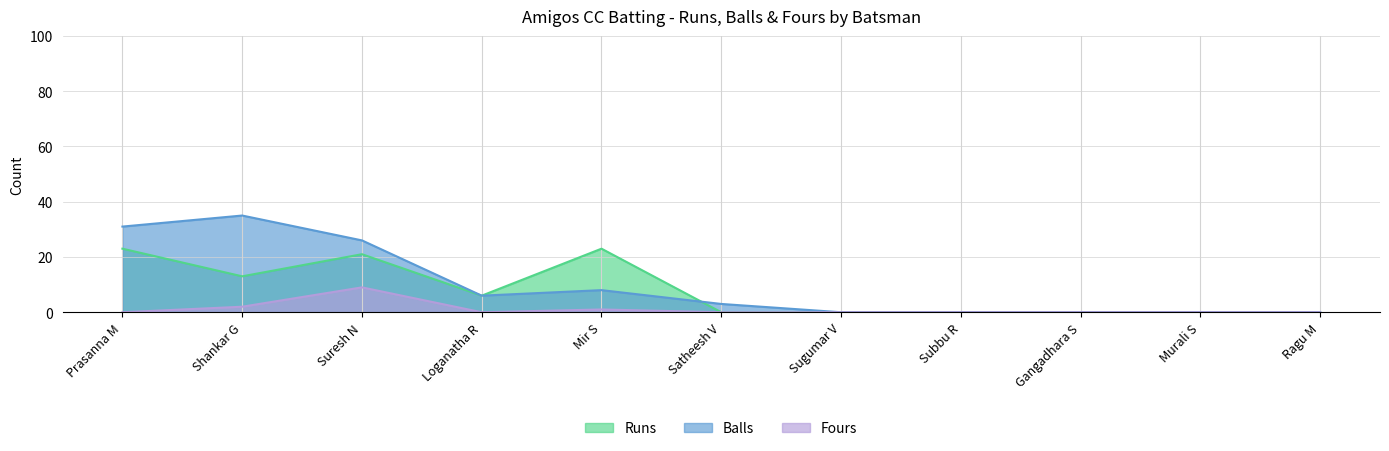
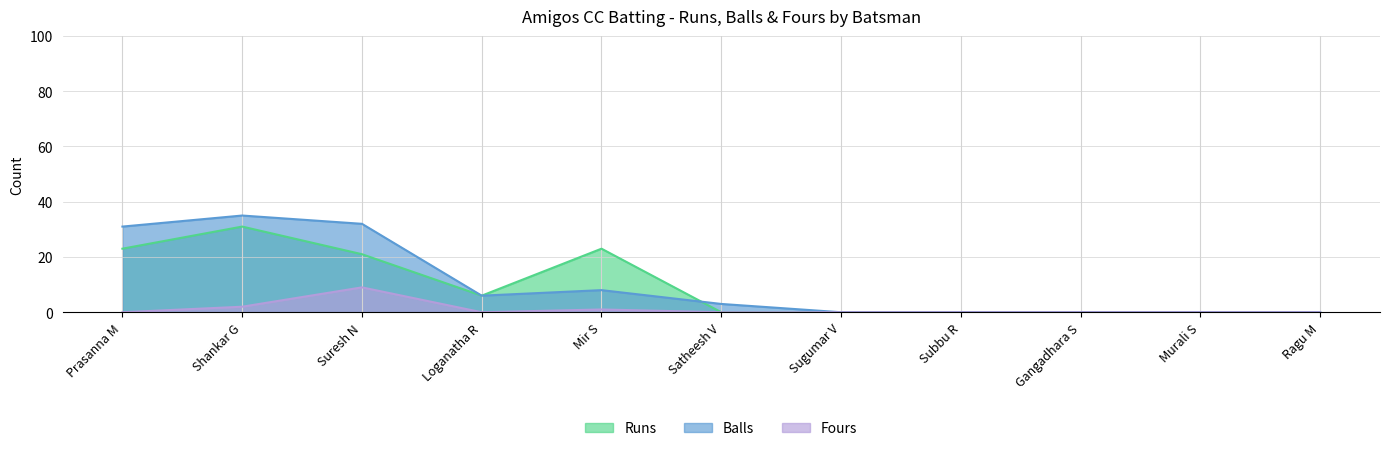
  {
    "Runs": {
      "Prasanna M": 23,
-     "Shankar G": 13,
+     "Shankar G": 31,
      "Suresh N": 21,
      "Mir S": 23
    },
    "Balls": {
      "Prasanna M": 31,
      "Shankar G": 35,
-     "Suresh N": 26,
+     "Suresh N": 32,
      "Mir S": 8,
      "Satheesh V": 3
    },
    "Fours": {
      "Prasanna M": 0,
      "Shankar G": 2,
      "Suresh N": 9,
      "Loganatha R": 0,
      "Mir S": 1
    }
  }
